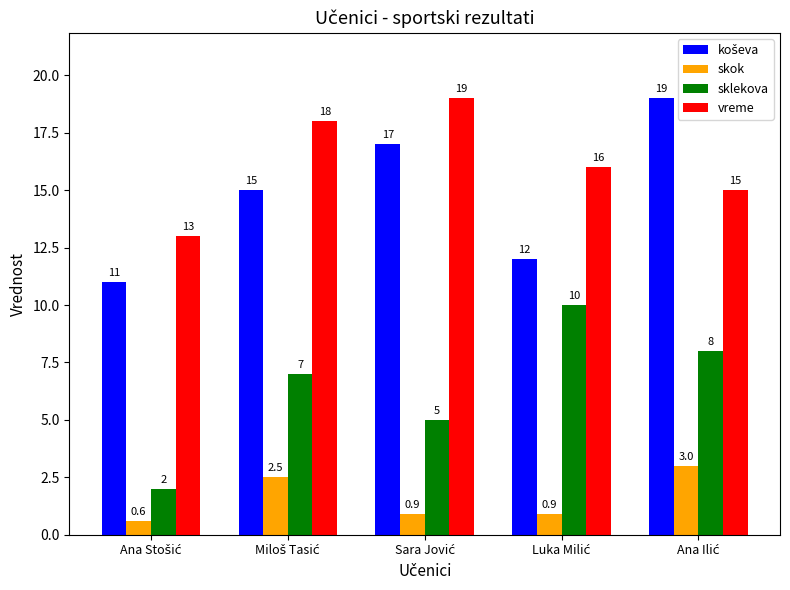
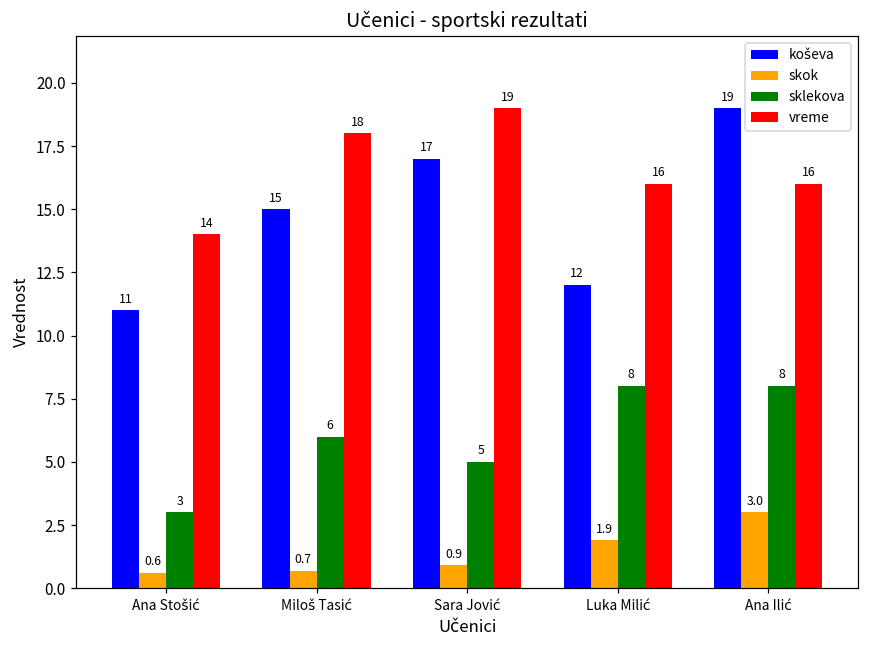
  {
    "koševa": {
      "Ana Stošić": 11,
      "Miloš Tasić": 15,
      "Sara Jović": 17,
      "Luka Milić": 12,
      "Ana Ilić": 19
    },
    "skok": {
      "Ana Stošić": 0.6,
-     "Miloš Tasić": 2.5,
+     "Miloš Tasić": 0.7,
      "Sara Jović": 0.9,
-     "Luka Milić": 0.9,
+     "Luka Milić": 1.9,
      "Ana Ilić": 3.0
    },
    "sklekova": {
-     "Ana Stošić": 2,
-     "Miloš Tasić": 7,
+     "Ana Stošić": 3,
+     "Miloš Tasić": 6,
      "Sara Jović": 5,
-     "Luka Milić": 10,
+     "Luka Milić": 8,
      "Ana Ilić": 8
    },
    "vreme": {
-     "Ana Stošić": 13,
+     "Ana Stošić": 14,
      "Miloš Tasić": 18,
      "Sara Jović": 19,
      "Luka Milić": 16,
-     "Ana Ilić": 15
+     "Ana Ilić": 16
    }
  }
